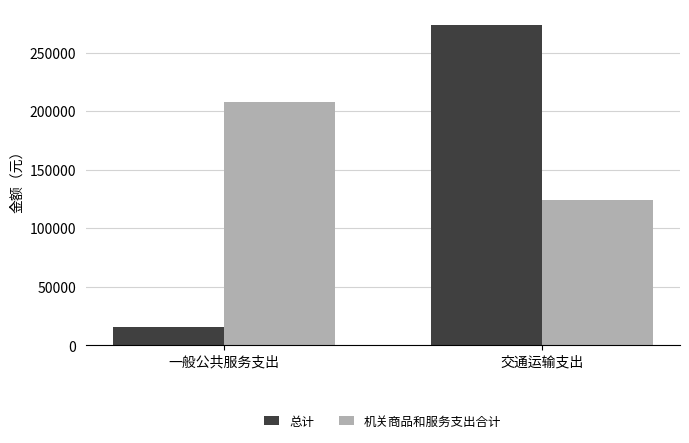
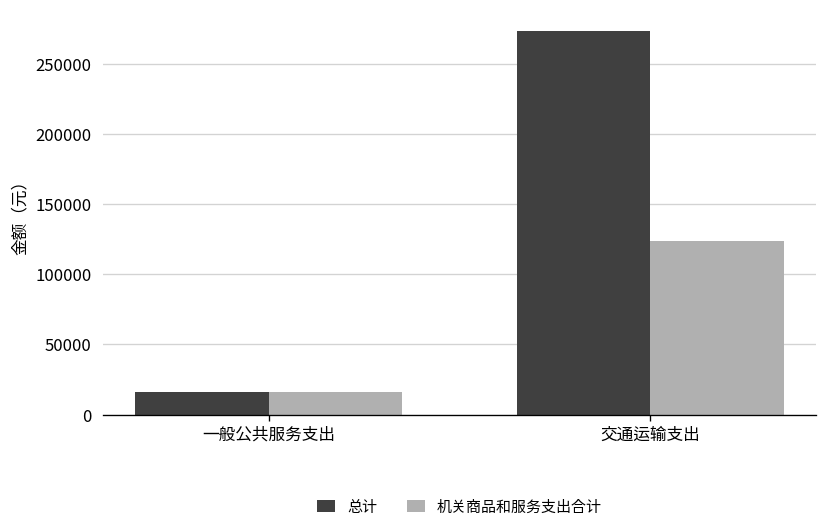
  {
    "总计": {
      "一般公共服务支出": 16000,
      "交通运输支出": 273000
    },
    "机关商品和服务支出合计": {
-     "一般公共服务支出": 208000,
+     "一般公共服务支出": 16000,
      "交通运输支出": 124000
    }
  }
